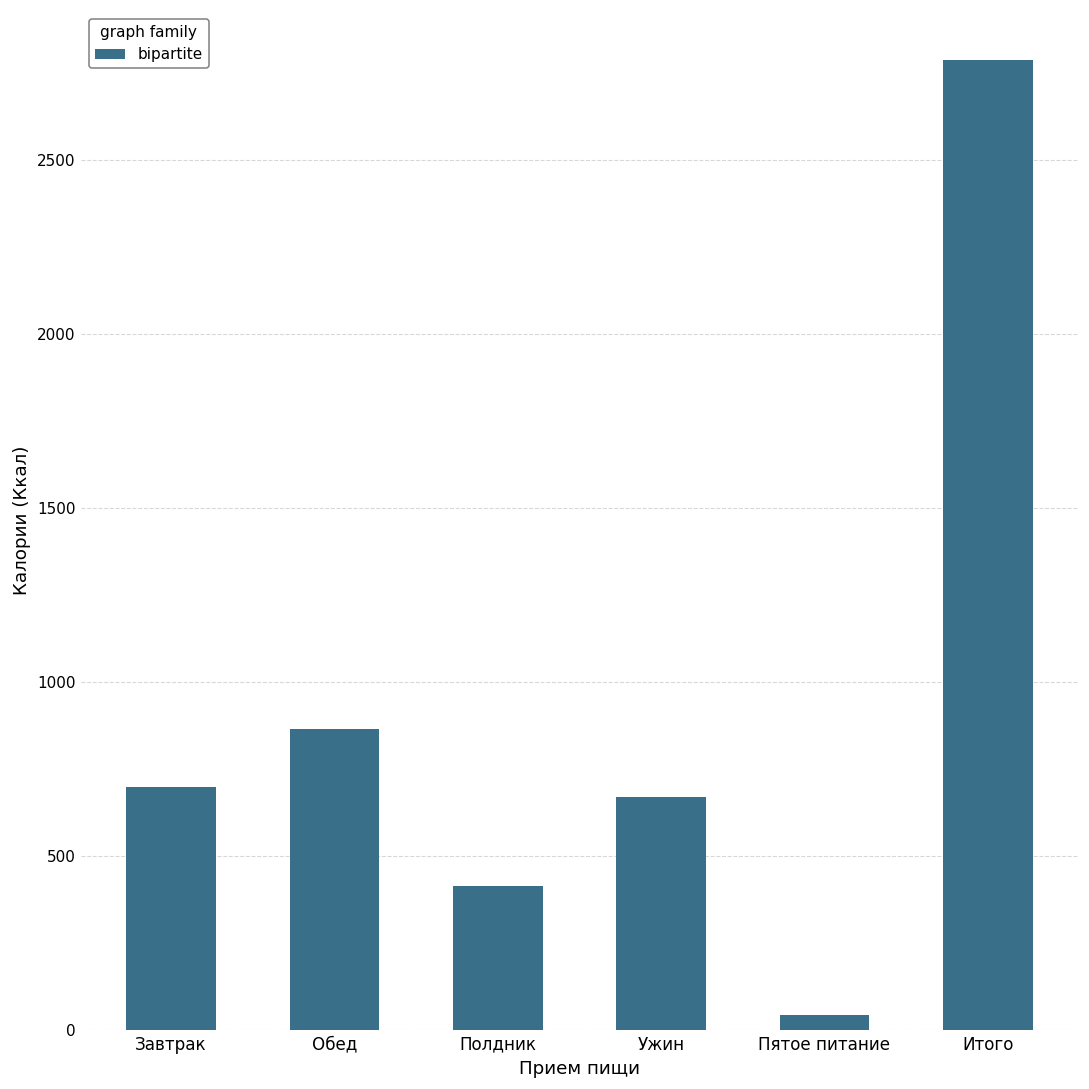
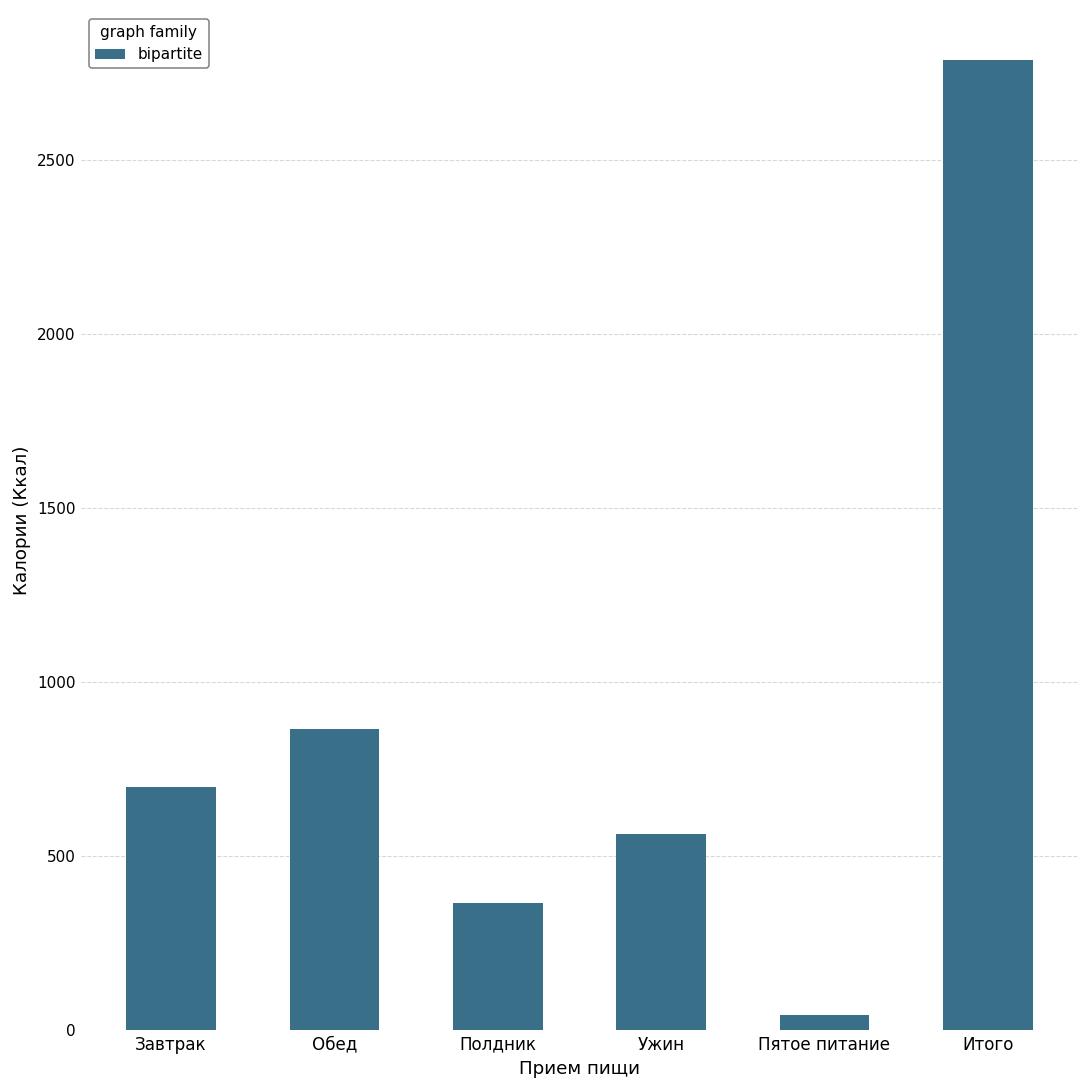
  {
    "Завтрак": 700,
    "Обед": 870,
-   "Полдник": 410,
-   "Ужин": 670,
+   "Полдник": 370,
+   "Ужин": 560,
    "Пятое питание": 40,
    "Итого": 2790
  }
